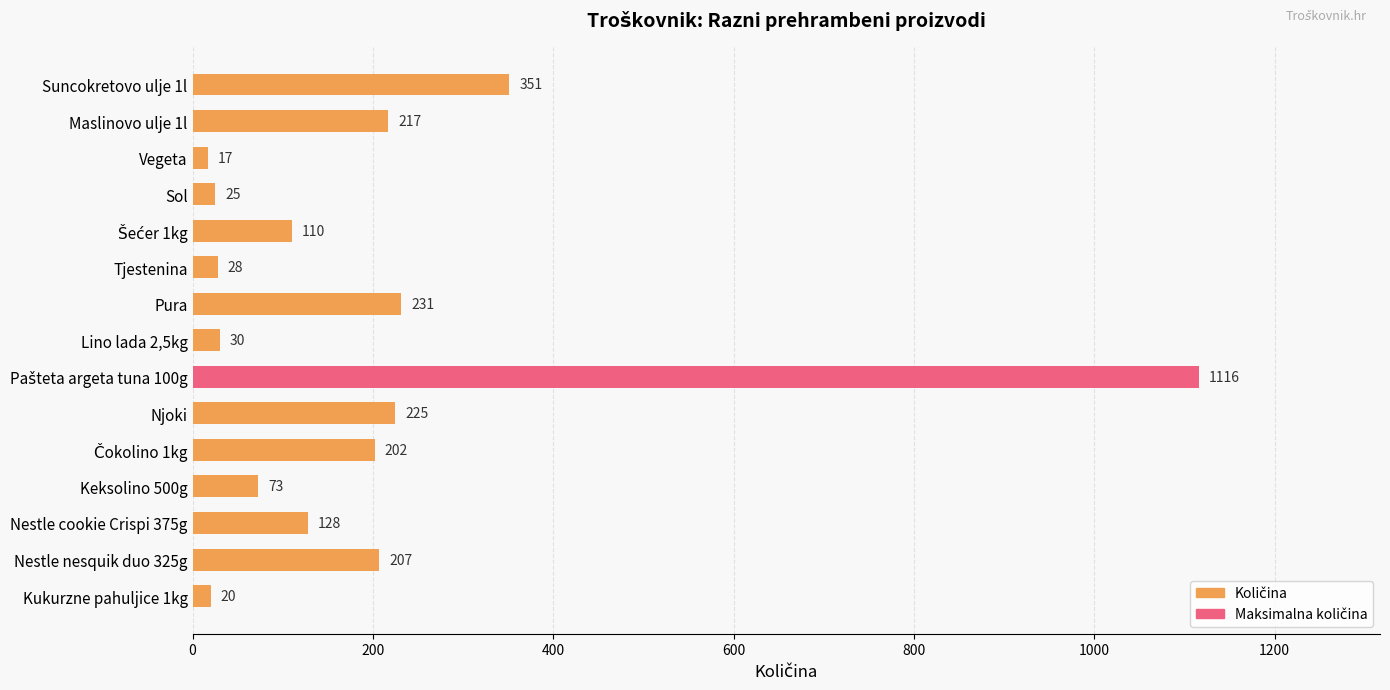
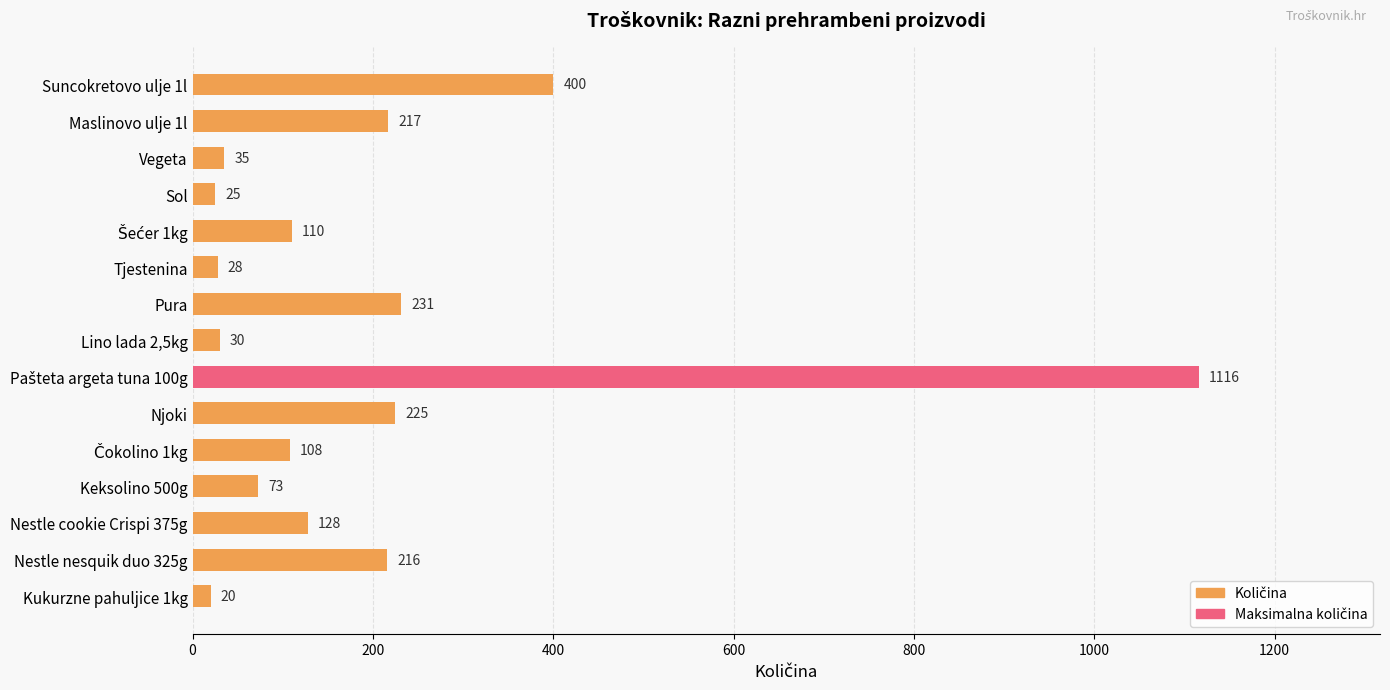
  {
-   "Suncokretovo ulje 1l": 351,
+   "Suncokretovo ulje 1l": 400,
    "Maslinovo ulje 1l": 217,
-   "Vegeta": 17,
+   "Vegeta": 35,
    "Sol": 25,
    "Šećer 1kg": 110,
    "Tjestenina": 28,
    "Pura": 231,
    "Lino lada 2,5kg": 30,
    "Pašteta argeta tuna 100g": 1116,
    "Njoki": 225,
-   "Čokolino 1kg": 202,
+   "Čokolino 1kg": 108,
    "Keksolino 500g": 73,
    "Nestle cookie Crispi 375g": 128,
-   "Nestle nesquik duo 325g": 207,
+   "Nestle nesquik duo 325g": 216,
    "Kukurzne pahuljice 1kg": 20
  }
